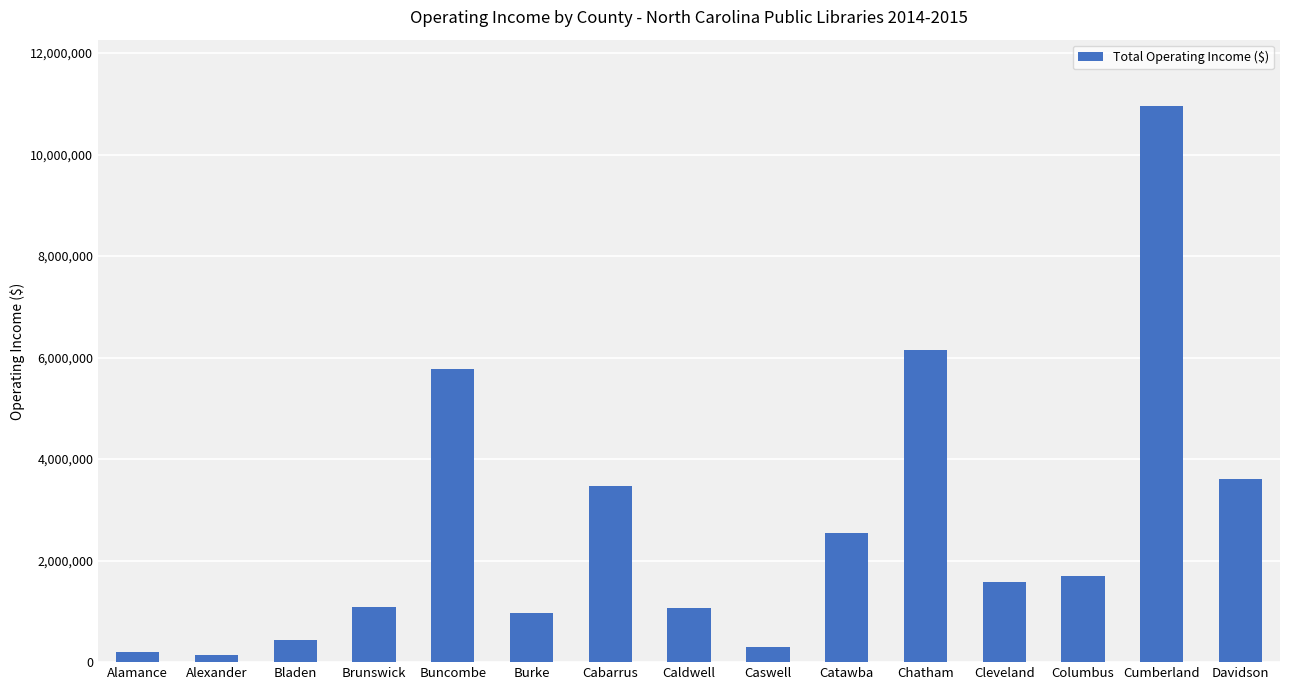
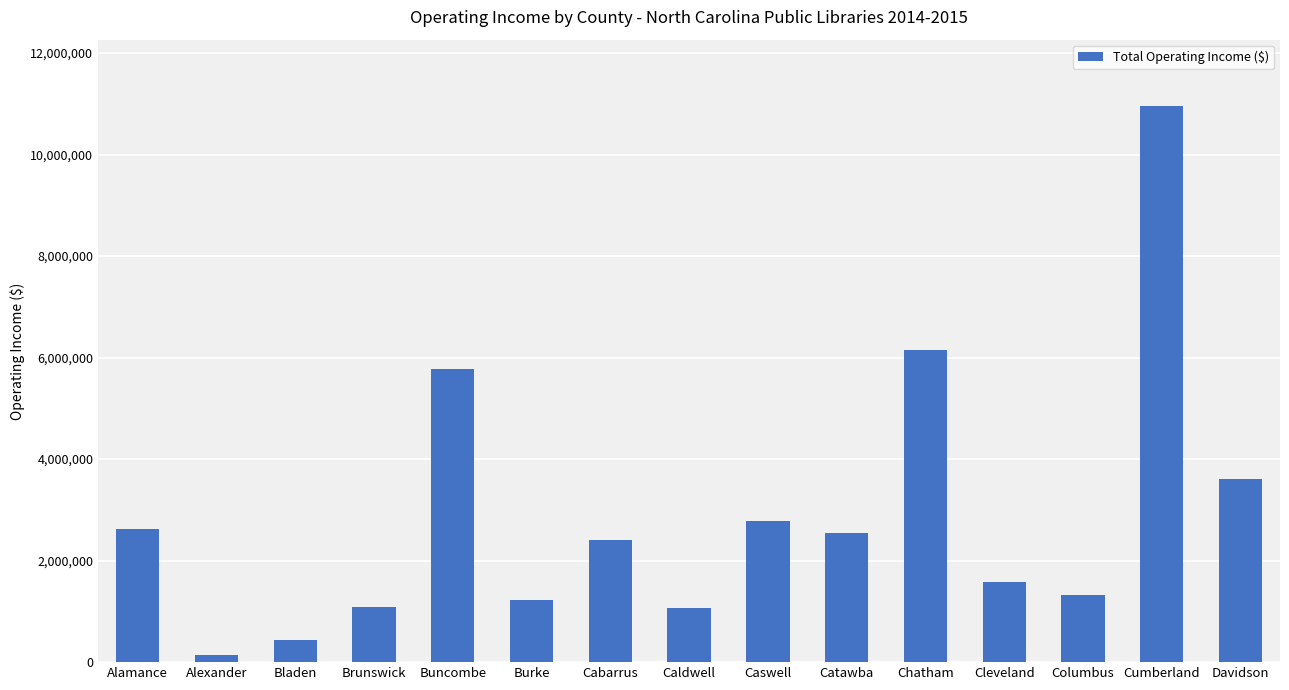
  {
-   "Alamance": "200,000",
+   "Alamance": "2,600,000",
    "Alexander": "100,000",
    "Bladen": "400,000",
    "Brunswick": "1,100,000",
    "Buncombe": "5,800,000",
-   "Burke": "1,000,000",
-   "Cabarrus": "3,500,000",
+   "Burke": "1,200,000",
+   "Cabarrus": "2,400,000",
    "Caldwell": "1,100,000",
-   "Caswell": "300,000",
+   "Caswell": "2,800,000",
    "Catawba": "2,600,000",
    "Chatham": "6,200,000",
    "Cleveland": "1,600,000",
-   "Columbus": "1,700,000",
+   "Columbus": "1,300,000",
    "Cumberland": "10,900,000",
    "Davidson": "3,600,000"
  }
